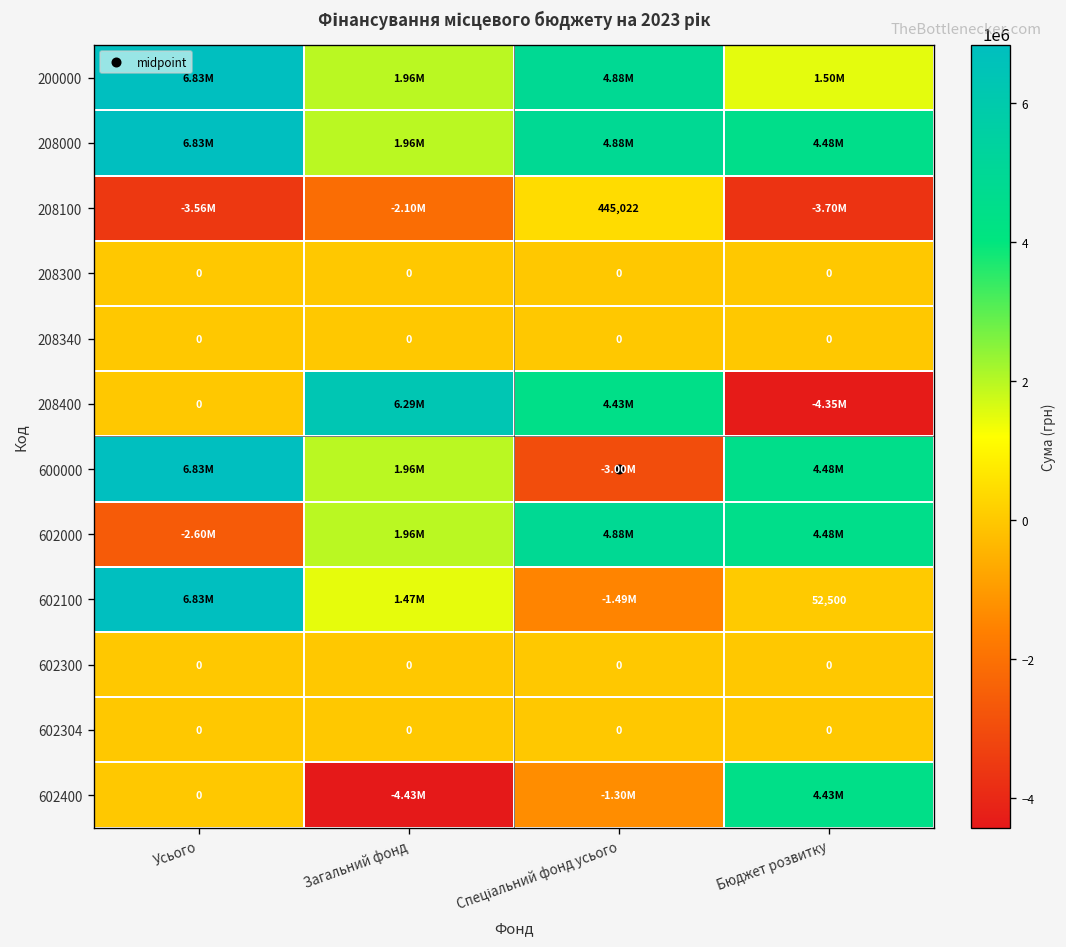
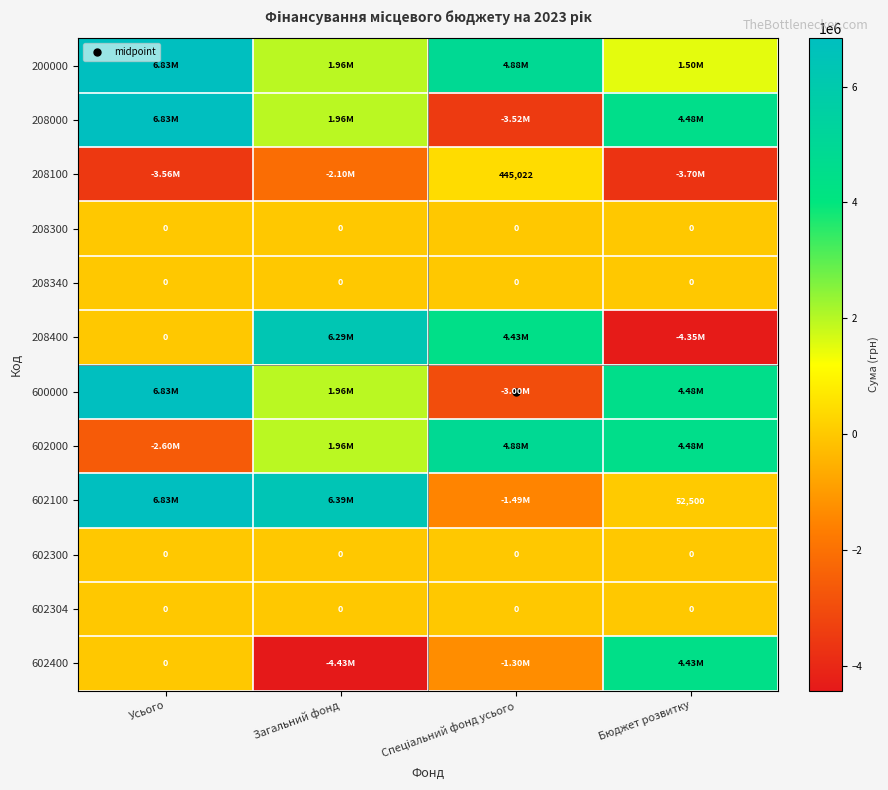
  {
    "200000": {
      "Усього": "6.83M",
      "Загальний фонд": "1.96M",
      "Спеціальний фонд усього": "4.88M",
      "Бюджет розвитку": "1.50M"
    },
    "208000": {
      "Усього": "6.83M",
      "Загальний фонд": "1.96M",
-     "Спеціальний фонд усього": "4.88M",
+     "Спеціальний фонд усього": "-3.52M",
      "Бюджет розвитку": "4.48M"
    },
    "208100": {
      "Усього": "-3.56M",
      "Загальний фонд": "-2.10M",
      "Спеціальний фонд усього": "445,022",
      "Бюджет розвитку": "-3.70M"
    },
    "208300": {
      "Усього": "0",
      "Загальний фонд": "0",
      "Спеціальний фонд усього": "0",
      "Бюджет розвитку": "0"
    },
    "208340": {
      "Усього": "0",
      "Загальний фонд": "0",
      "Спеціальний фонд усього": "0",
      "Бюджет розвитку": "0"
    },
    "208400": {
      "Усього": "0",
      "Загальний фонд": "6.29M",
      "Спеціальний фонд усього": "4.43M",
      "Бюджет розвитку": "-4.35M"
    },
    "600000": {
      "Усього": "6.83M",
      "Загальний фонд": "1.96M",
      "Бюджет розвитку": "4.48M"
    },
    "602000": {
      "Усього": "-2.60M",
      "Загальний фонд": "1.96M",
      "Спеціальний фонд усього": "4.88M",
      "Бюджет розвитку": "4.48M"
    },
    "602100": {
      "Усього": "6.83M",
-     "Загальний фонд": "1.47M",
+     "Загальний фонд": "6.39M",
      "Спеціальний фонд усього": "-1.49M",
      "Бюджет розвитку": "52,500"
    },
    "602300": {
      "Усього": "0",
      "Загальний фонд": "0",
      "Спеціальний фонд усього": "0",
      "Бюджет розвитку": "0"
    },
    "602304": {
      "Усього": "0",
      "Загальний фонд": "0",
      "Спеціальний фонд усього": "0",
      "Бюджет розвитку": "0"
    },
    "602400": {
      "Усього": "0",
      "Загальний фонд": "-4.43M",
      "Спеціальний фонд усього": "-1.30M",
      "Бюджет розвитку": "4.43M"
    }
  }
